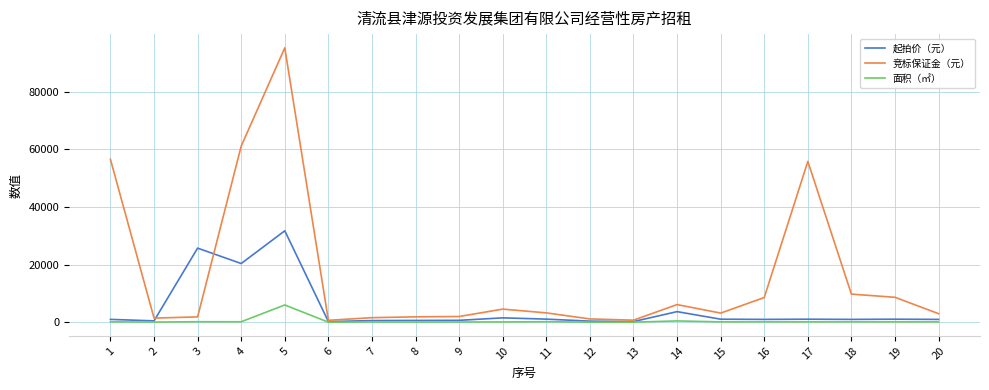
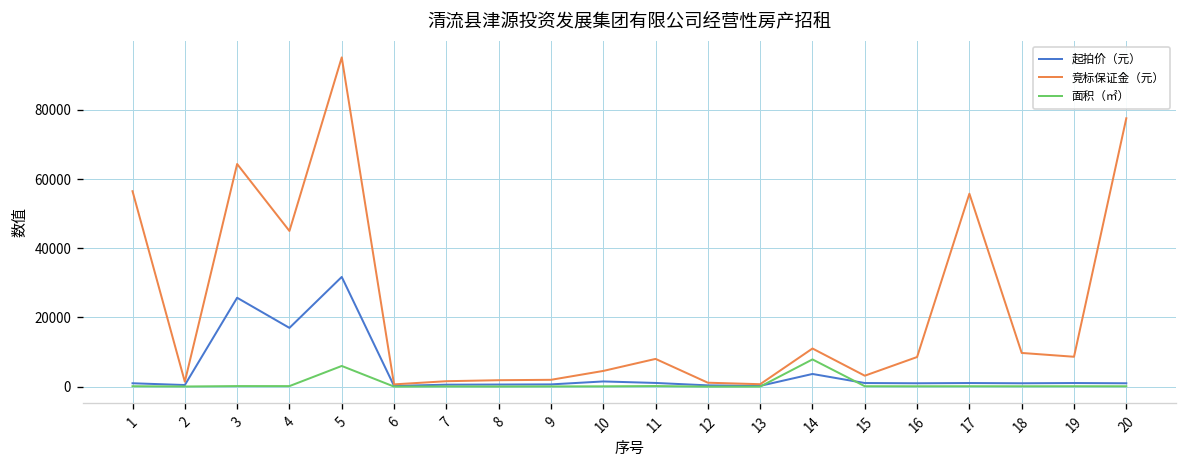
  {
    "起拍价（元）": {
      "3": 26000,
-     "4": 20000,
+     "4": 17000,
      "5": 32000,
      "10": 2000,
      "11": 1000,
      "14": 4000,
      "15": 1000,
      "17": 1000,
      "19": 1000
    },
    "竞标保证金（元）": {
      "1": 56000,
      "2": 1000,
-     "3": 2000,
-     "4": 61000,
+     "3": 64000,
+     "4": 45000,
      "5": 95000,
      "7": 2000,
      "8": 2000,
      "9": 2000,
      "10": 5000,
-     "11": 3000,
-     "14": 6000,
+     "11": 8000,
+     "14": 11000,
      "15": 3000,
      "16": 9000,
      "17": 56000,
      "18": 10000,
      "19": 9000,
-     "20": 3000
+     "20": 78000
    },
    "面积（㎡）": {
      "3": 0,
      "4": 0,
      "5": 6000,
      "10": 0,
      "11": 0,
-     "14": 0,
+     "14": 8000,
      "15": 0,
      "17": 0,
      "19": 0
    }
  }
